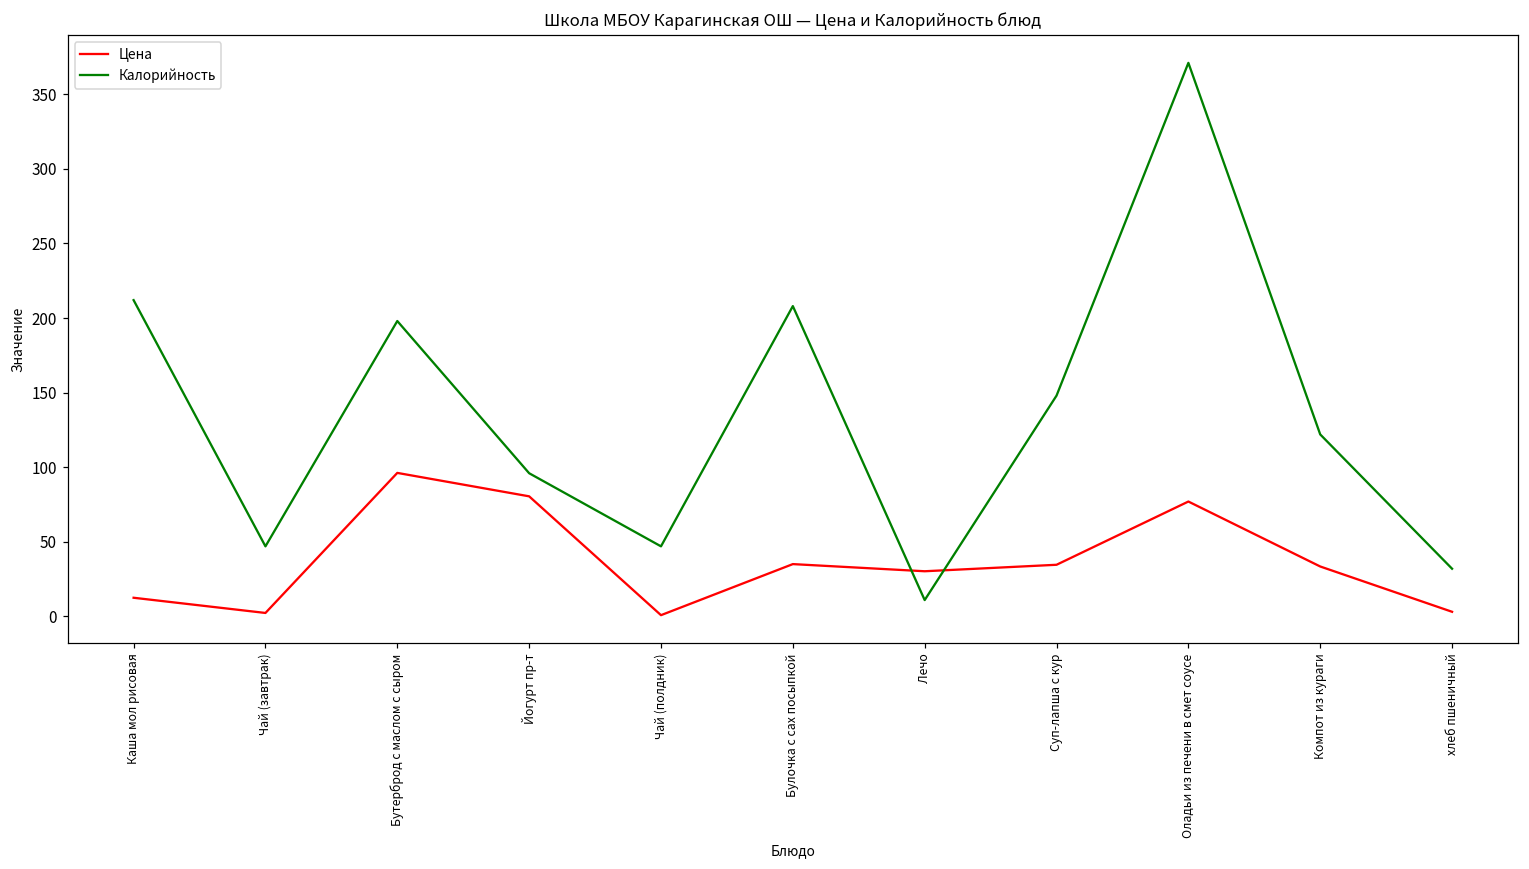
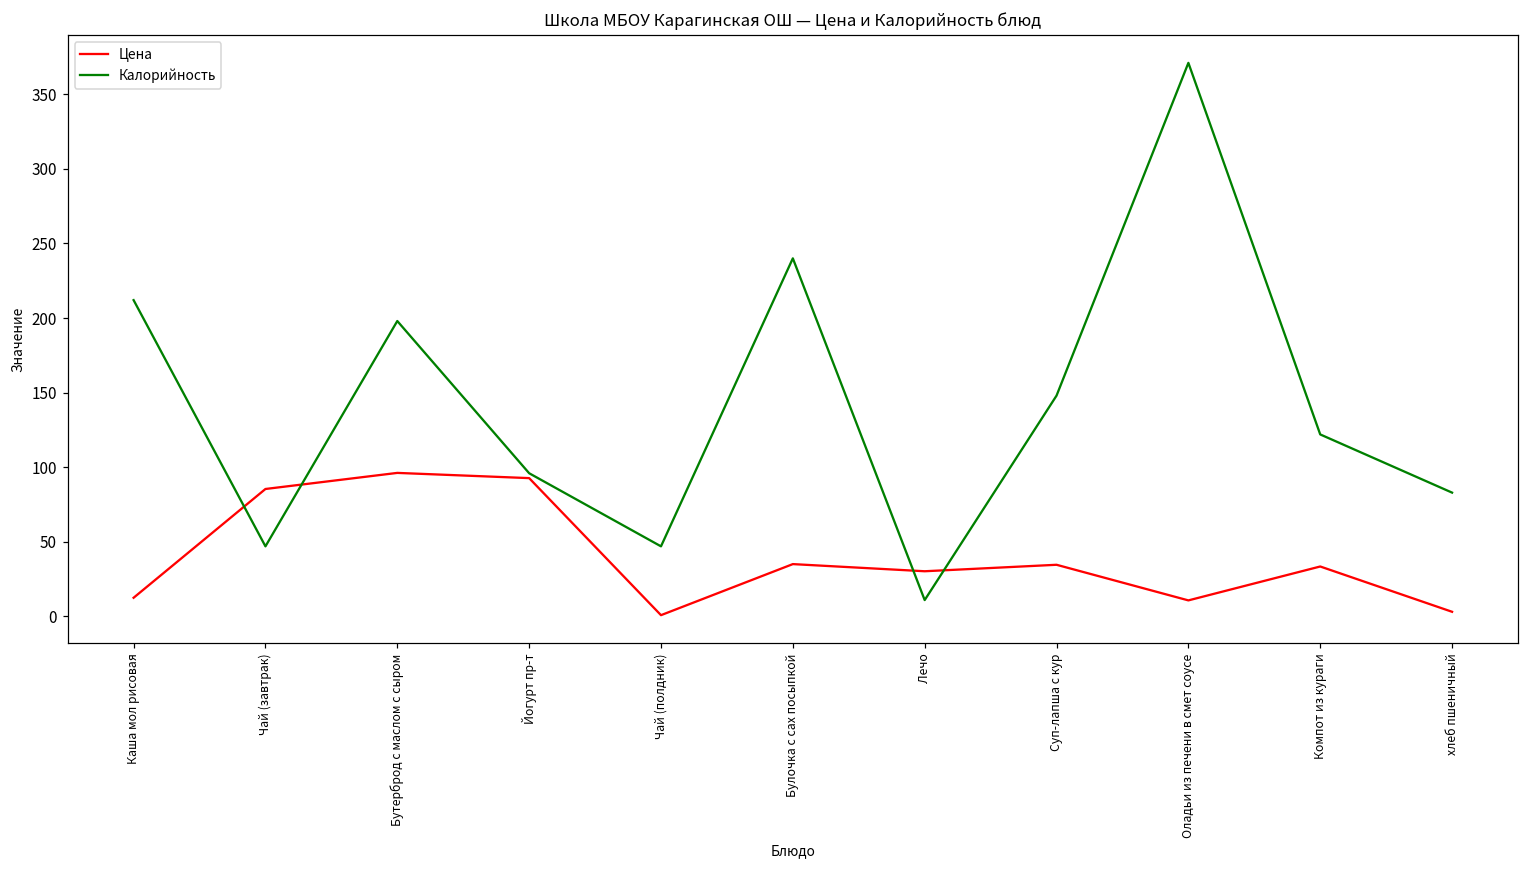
  {
    "Цена": {
      "Каша мол рисовая": 13,
-     "Чай (завтрак)": 2,
+     "Чай (завтрак)": 85,
      "Бутерброд с маслом с сыром": 96,
-     "Йогурт пр-т": 81,
+     "Йогурт пр-т": 93,
      "Чай (полдник)": 1,
      "Булочка с сах посыпкой": 35,
      "Лечо": 30,
      "Суп-лапша с кур": 35,
-     "Оладьи из печени в смет соусе": 77,
+     "Оладьи из печени в смет соусе": 11,
      "Компот из кураги": 34,
      "хлеб пшеничный": 3
    },
    "Калорийность": {
      "Каша мол рисовая": 212,
      "Чай (завтрак)": 47,
      "Бутерброд с маслом с сыром": 198,
      "Йогурт пр-т": 96,
      "Чай (полдник)": 47,
-     "Булочка с сах посыпкой": 208,
+     "Булочка с сах посыпкой": 240,
      "Лечо": 11,
      "Суп-лапша с кур": 148,
      "Оладьи из печени в смет соусе": 371,
      "Компот из кураги": 122,
-     "хлеб пшеничный": 32
+     "хлеб пшеничный": 83
    }
  }
